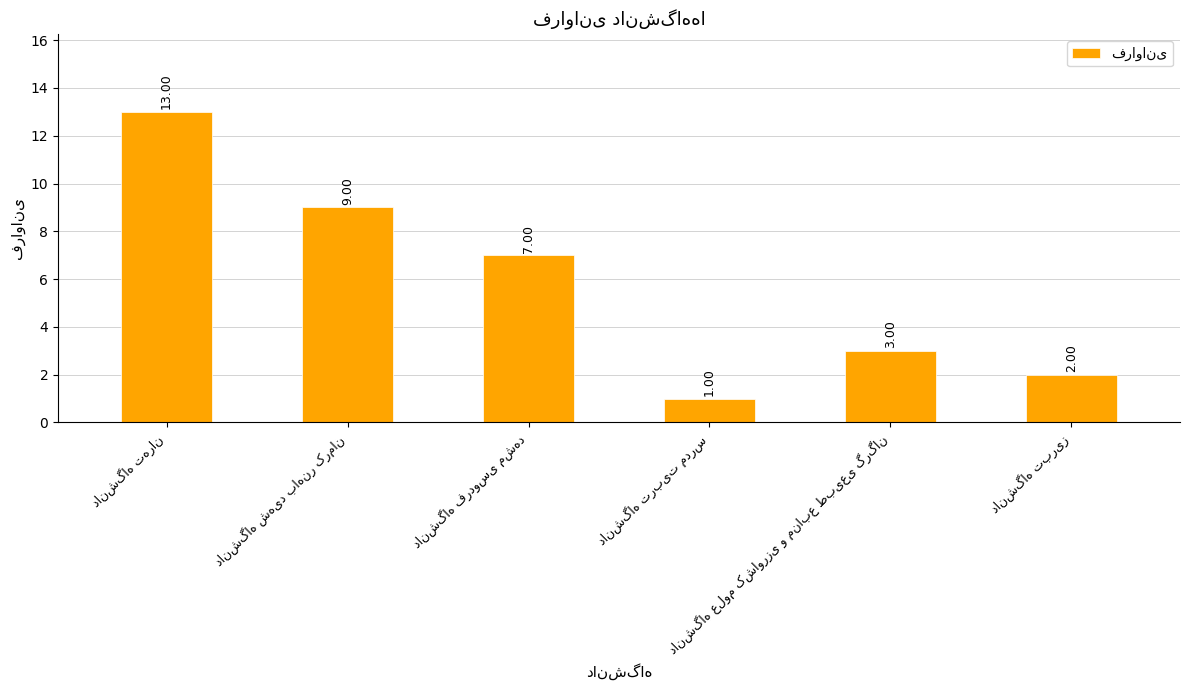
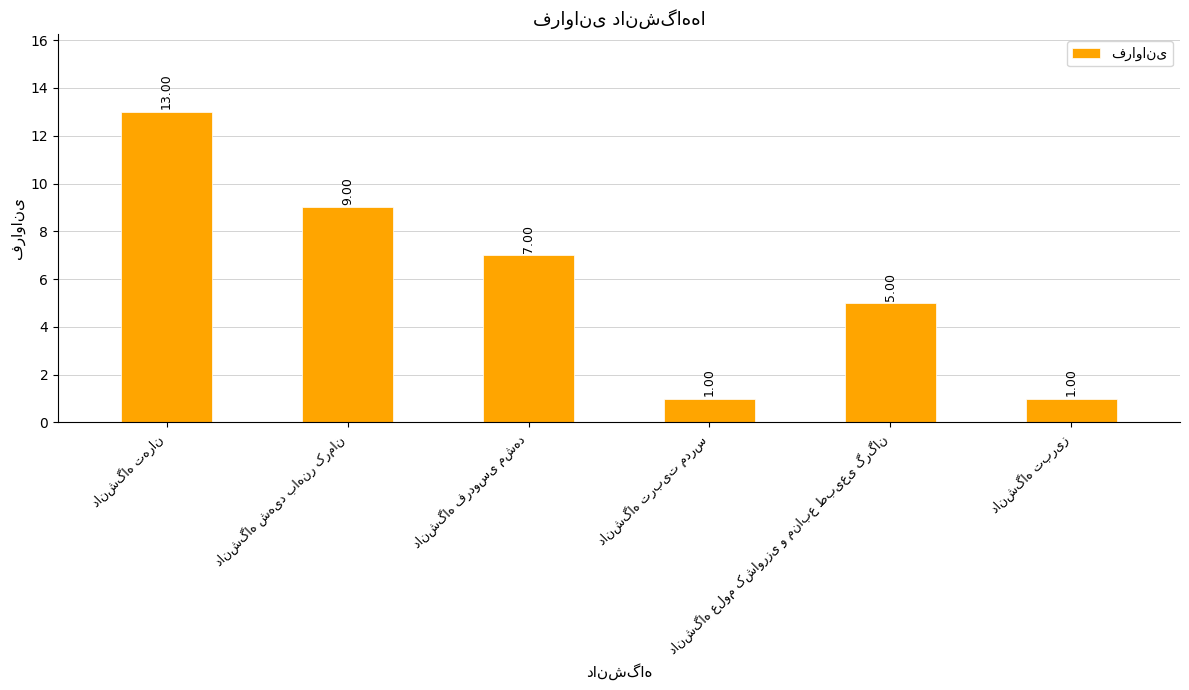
  {
    "دانشگاه تهران": 13.00,
    "دانشگاه شهید باهنر کرمان": 9.00,
    "دانشگاه فردوسی مشهد": 7.00,
    "دانشگاه تربیت مدرس": 1.00,
-   "دانشگاه علوم کشاورزی و منابع طبیعی گرگان": 3.00,
-   "دانشگاه تبریز": 2.00
+   "دانشگاه علوم کشاورزی و منابع طبیعی گرگان": 5.00,
+   "دانشگاه تبریز": 1.00
  }
